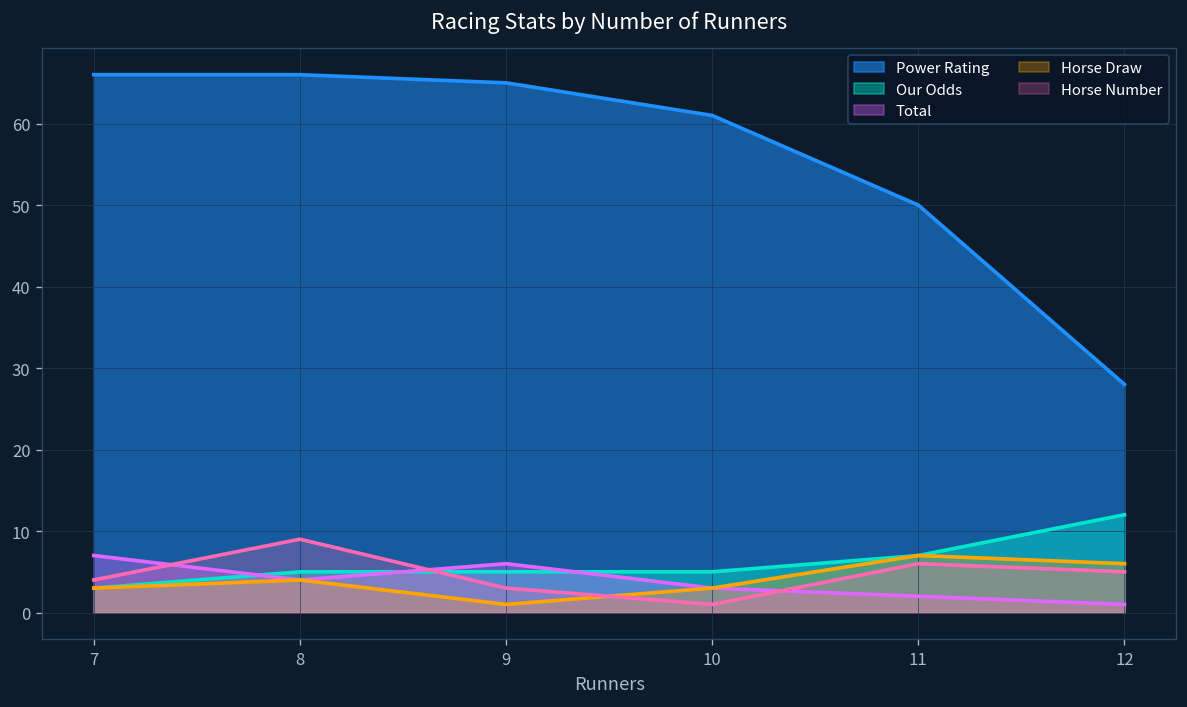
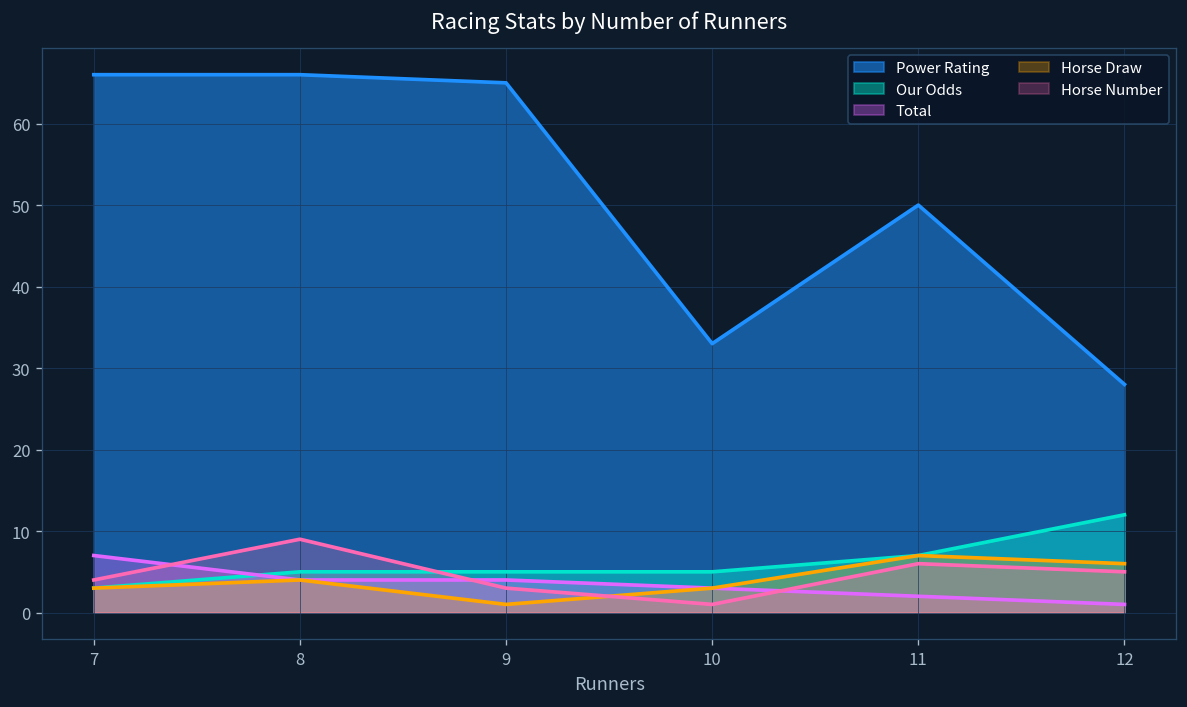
  {
    "Power Rating": {
      "7": 66,
      "8": 66,
      "9": 65,
-     "10": 61,
+     "10": 33,
      "11": 50,
      "12": 28
    },
    "Our Odds": {
      "8": 5,
      "9": 5,
      "10": 5,
      "12": 12
    },
    "Total": {
      "7": 7,
-     "9": 6,
+     "9": 4,
      "11": 2,
      "12": 1
    },
    "Horse Draw": {
      "9": 1,
      "12": 6
    },
    "Horse Number": {
      "7": 4,
      "8": 9,
      "9": 3,
      "10": 1,
      "11": 6,
      "12": 5
    }
  }
